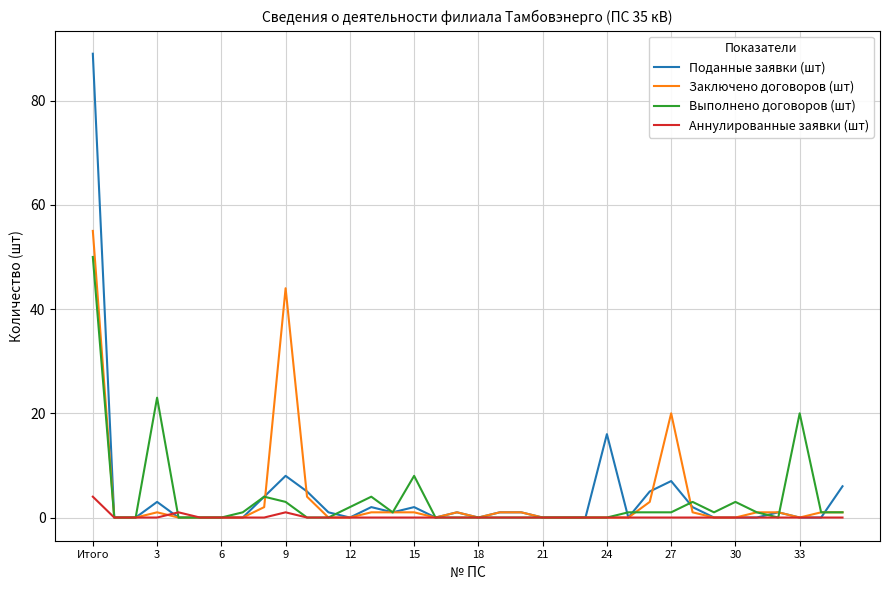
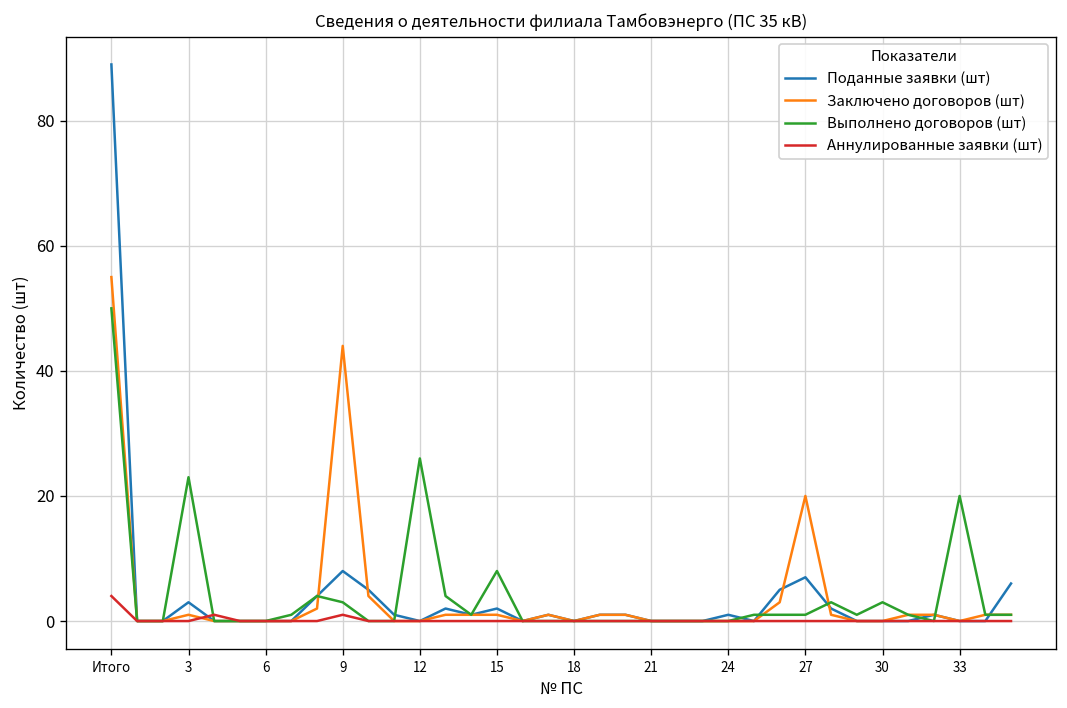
  {
    "Поданные заявки (шт)": {
      "Итого": 89,
      "3": 3,
      "9": 8,
      "15": 2,
-     "24": 16,
+     "24": 1,
      "27": 7
    },
    "Заключено договоров (шт)": {
      "Итого": 55,
      "3": 1,
      "9": 44,
      "15": 1,
      "27": 20
    },
    "Выполнено договоров (шт)": {
      "Итого": 50,
      "3": 23,
      "9": 3,
-     "12": 2,
+     "12": 26,
      "15": 8,
      "27": 1,
      "30": 3,
      "33": 20
    },
    "Аннулированные заявки (шт)": {
      "Итого": 4,
      "3": 0,
      "9": 1,
      "15": 0,
      "27": 0
    }
  }
